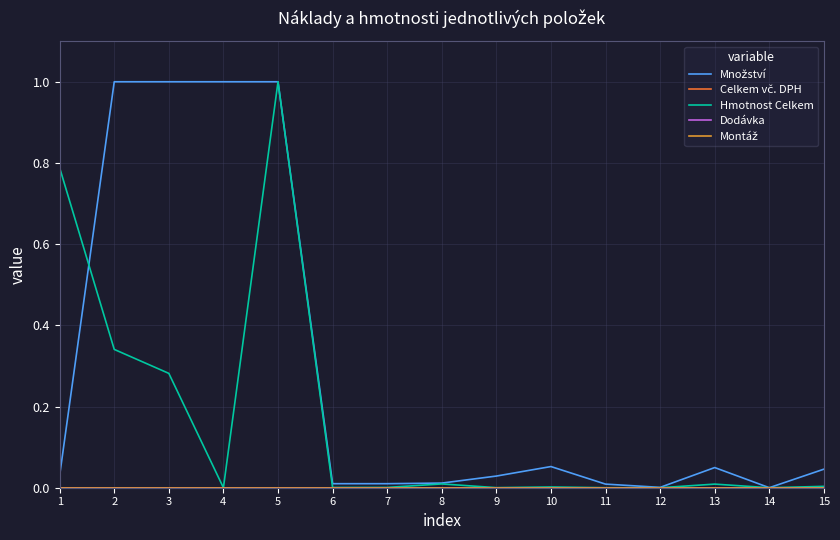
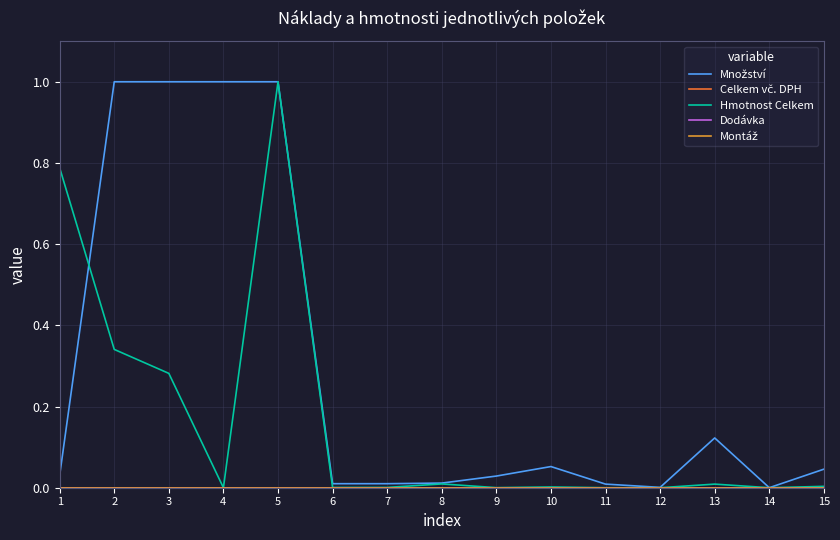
  {
    "Množství": {
      "1": 0.03,
      "2": 1.00,
      "3": 1.00,
      "4": 1.00,
      "6": 0.01,
      "7": 0.01,
      "9": 0.03,
      "10": 0.05,
      "11": 0.01,
-     "13": 0.05,
+     "13": 0.12,
      "15": 0.05
    },
    "Montáž": {
      "1": 0.00,
      "2": 0.00,
      "3": 0.00,
      "5": 0.00,
      "8": 0.00,
      "13": 0.00
    },
    "Hmotnost Celkem": {
      "1": 0.79,
      "2": 0.34,
      "3": 0.28,
      "13": 0.01
    }
  }
